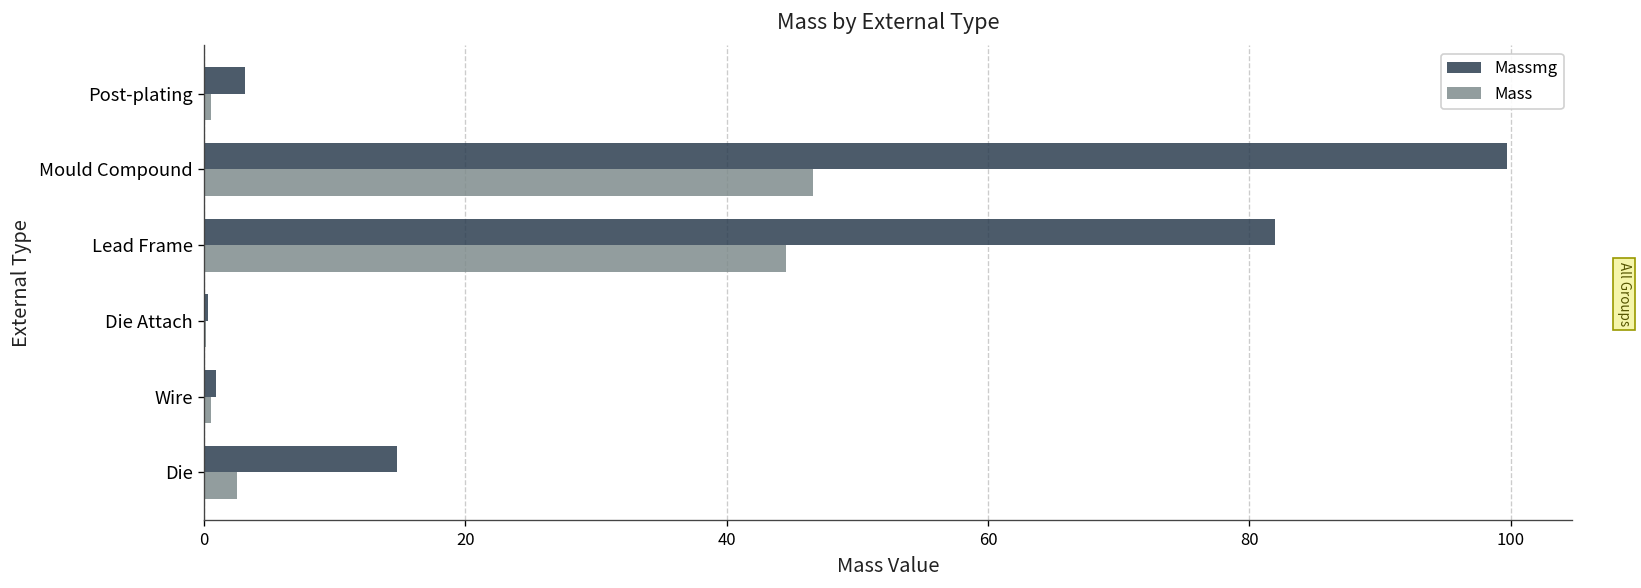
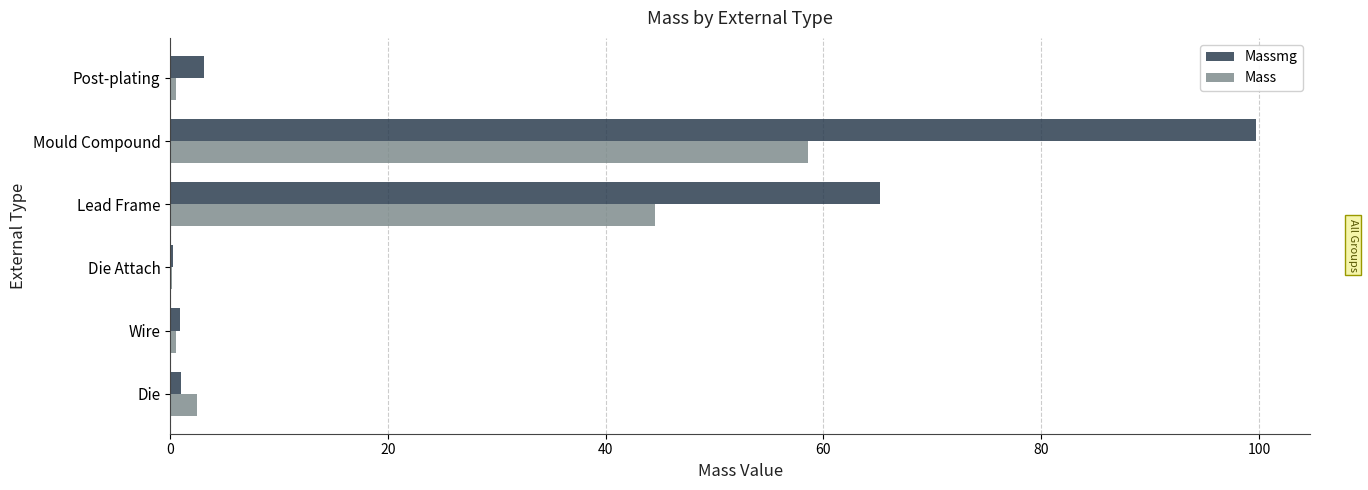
  {
    "Massmg": {
      "Post-plating": 3.1,
      "Mould Compound": 99.7,
-     "Lead Frame": 82.0,
+     "Lead Frame": 65.2,
      "Die Attach": 0.3,
      "Wire": 0.9,
-     "Die": 14.7
+     "Die": 1.0
    },
    "Mass": {
      "Post-plating": 0.5,
-     "Mould Compound": 46.6,
+     "Mould Compound": 58.6,
      "Lead Frame": 44.5,
      "Wire": 0.5,
      "Die": 2.5
    }
  }
